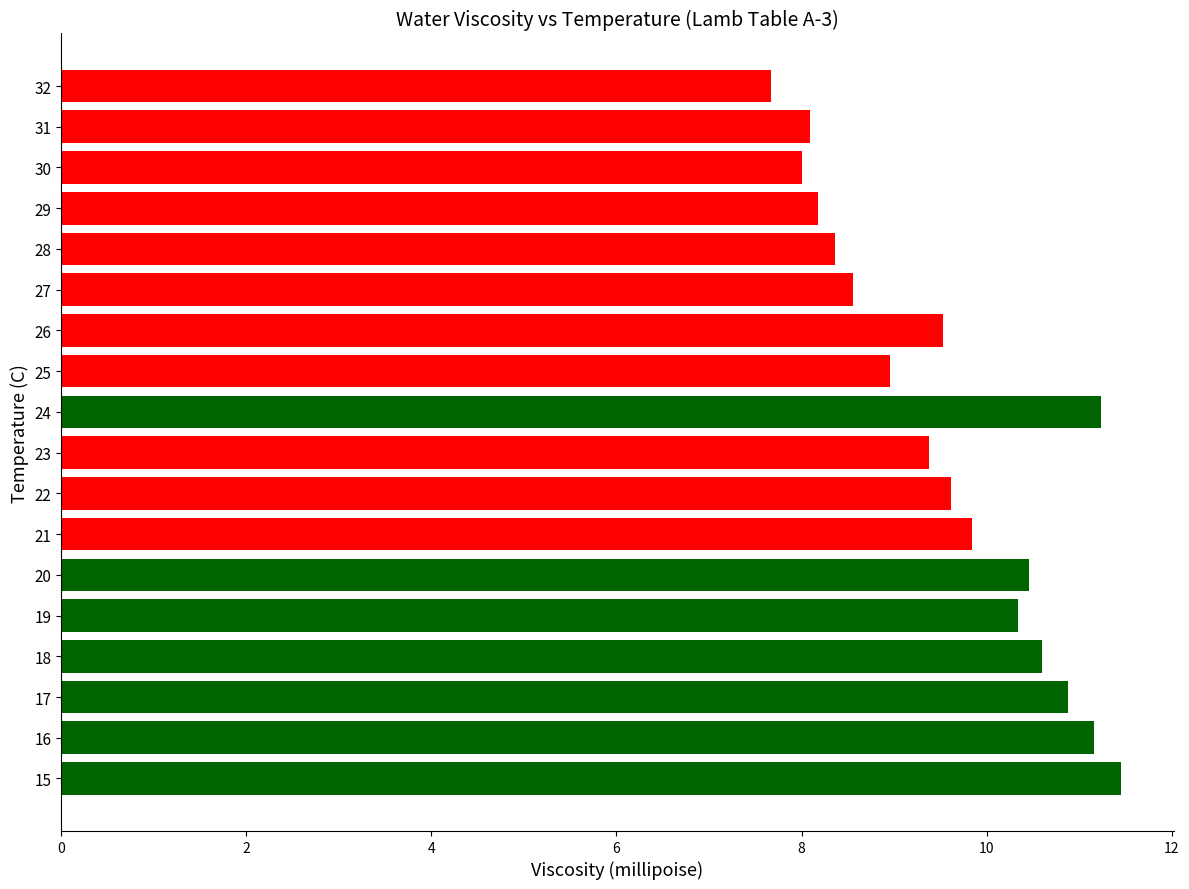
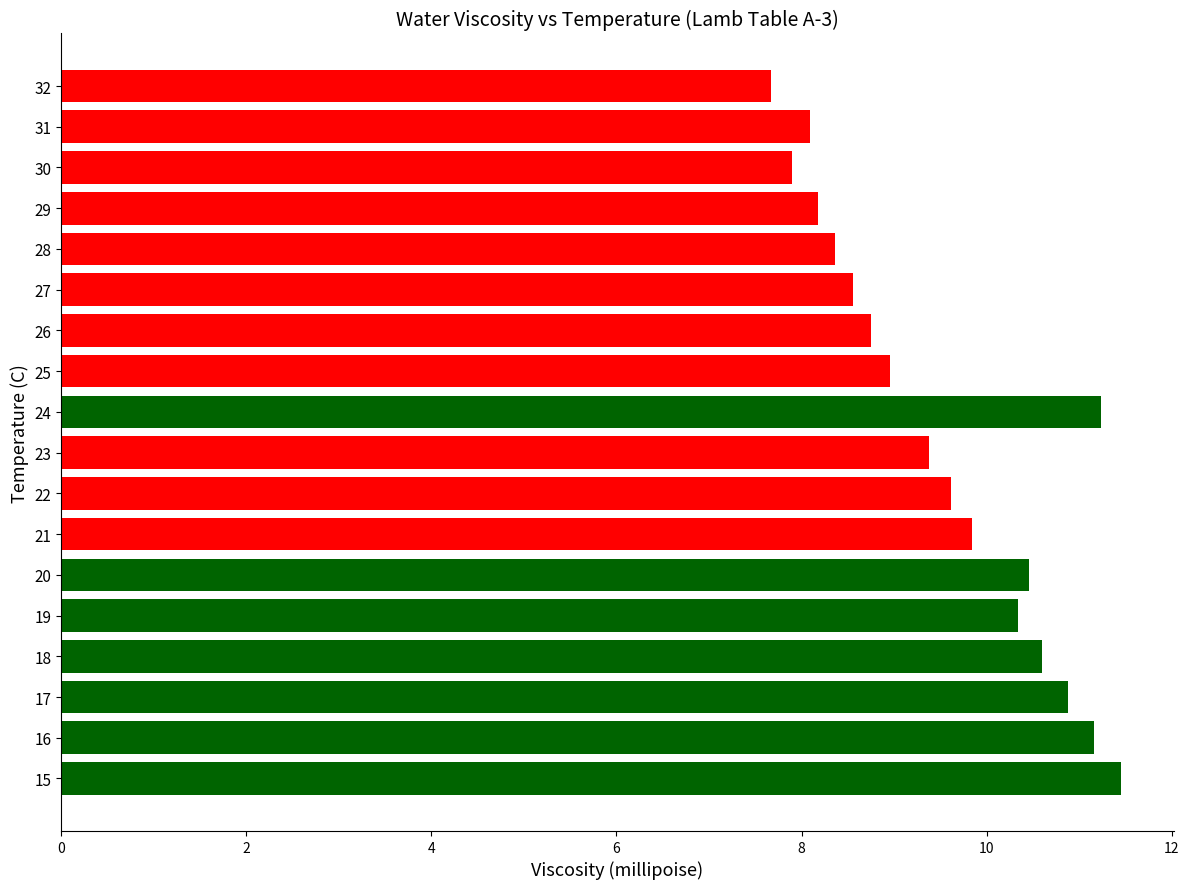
  {
    "32": 7.7,
    "31": 8.1,
-   "30": 8.0,
+   "30": 7.9,
    "29": 8.2,
    "28": 8.4,
    "27": 8.6,
-   "26": 9.5,
+   "26": 8.8,
    "25": 9.0,
    "24": 11.2,
    "23": 9.4,
    "22": 9.6,
    "21": 9.8,
    "20": 10.5,
    "19": 10.3,
    "18": 10.6,
    "17": 10.9,
    "16": 11.2,
    "15": 11.5
  }
